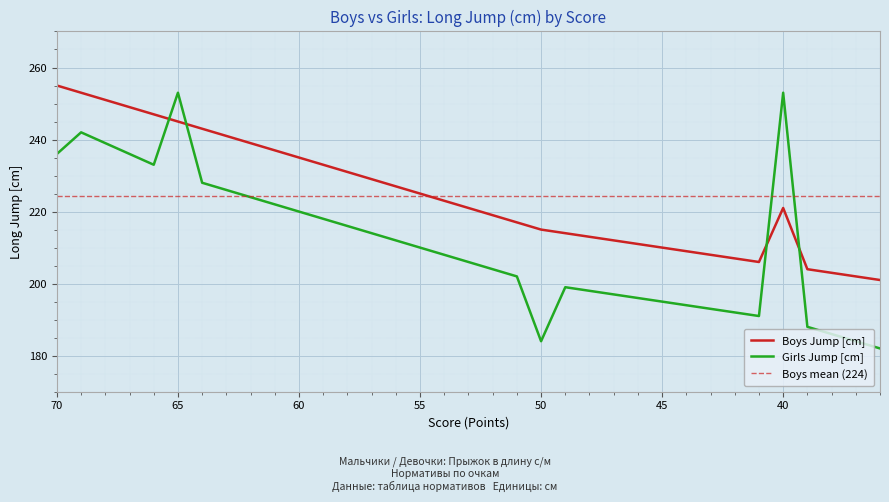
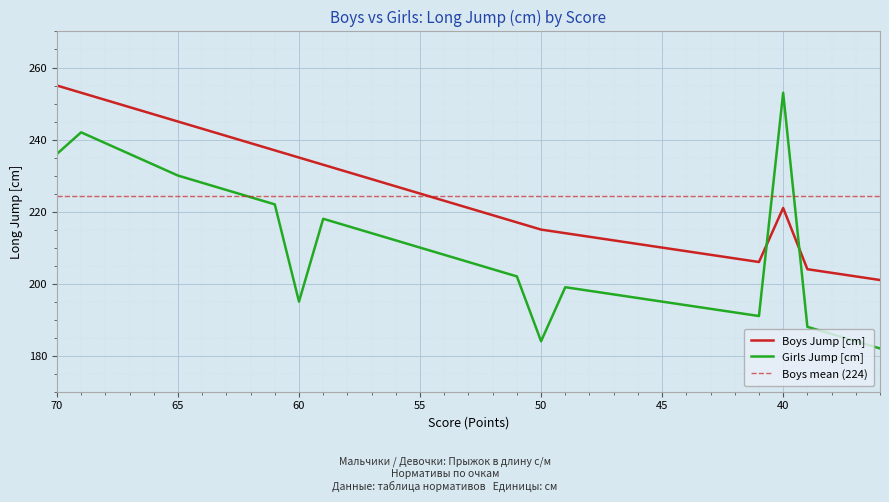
  {
    "Boys Jump [cm]": {
      "70": 255,
      "65": 245,
      "60": 235,
      "55": 225,
      "50": 215,
      "45": 210,
      "40": 221
    },
    "Girls Jump [cm]": {
      "70": 236,
-     "65": 253,
-     "60": 220,
+     "65": 230,
+     "60": 195,
      "55": 210,
      "50": 184,
      "45": 195,
      "40": 253
    }
  }
